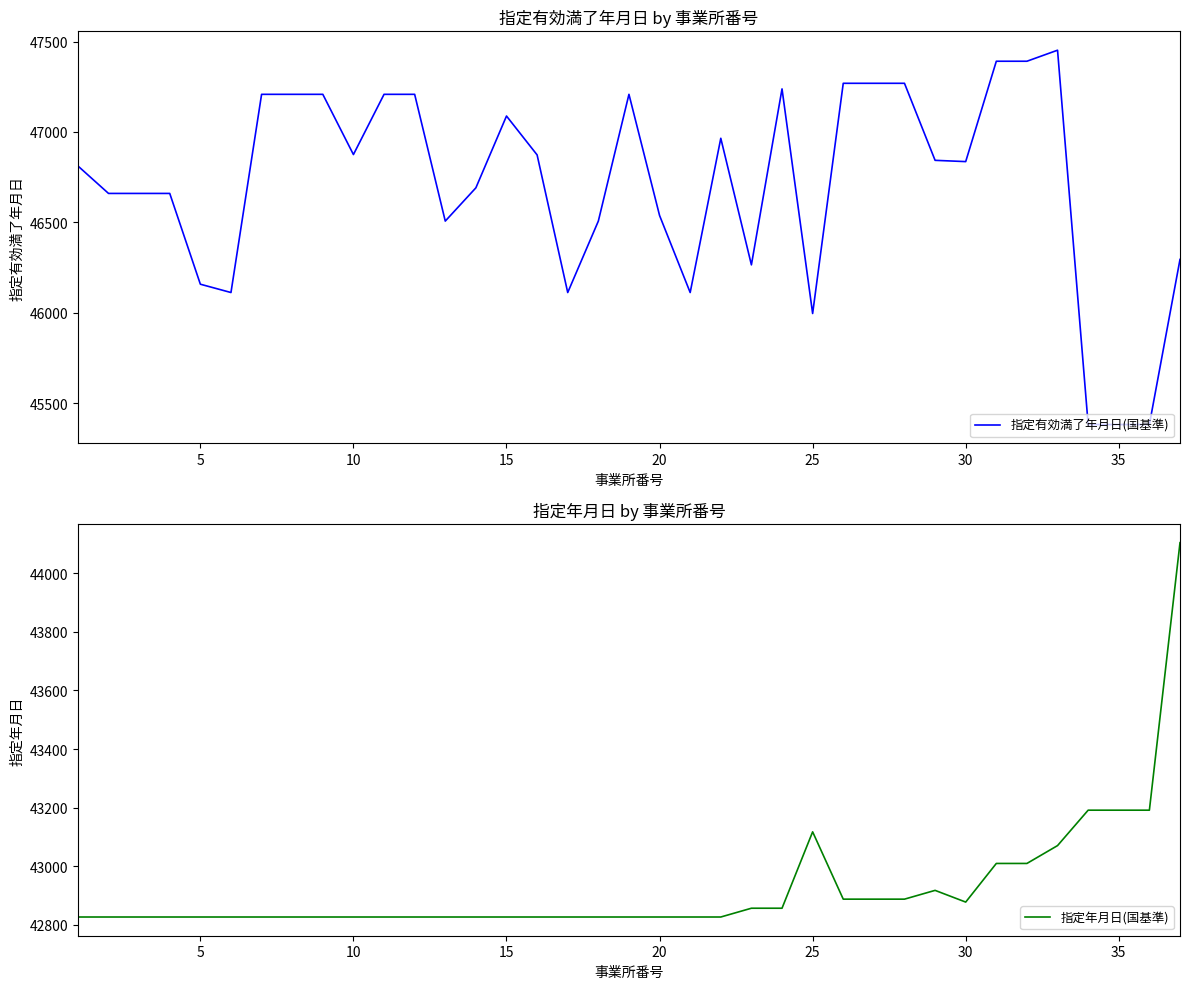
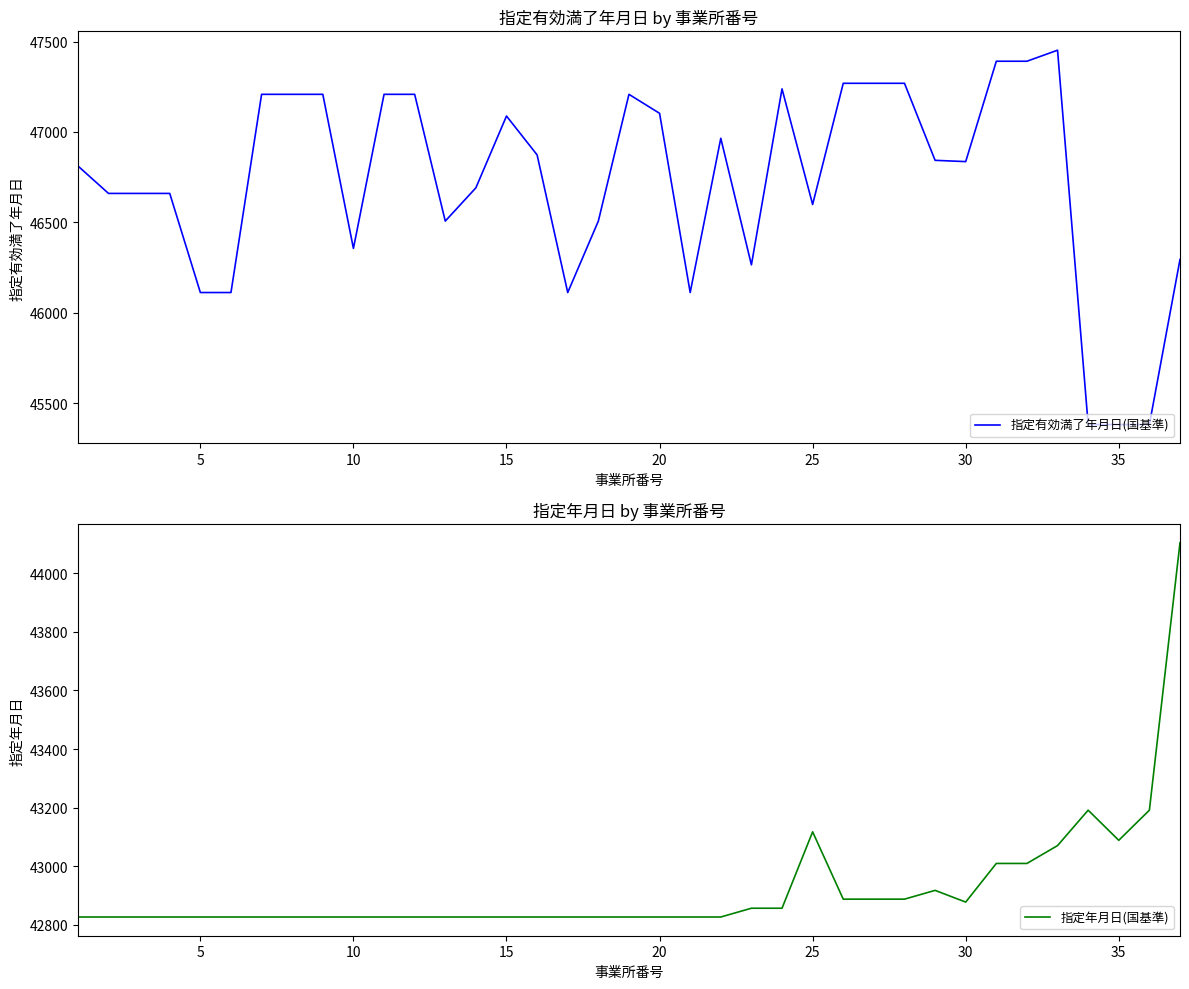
  {
    "指定有効満了年月日 by 事業所番号": {
-     "5": 46160,
-     "10": 46880,
+     "5": 46110,
+     "10": 46360,
      "15": 47090,
-     "20": 46540,
-     "25": 46000,
+     "20": 47100,
+     "25": 46600,
      "30": 46840
    },
    "指定年月日 by 事業所番号": {
      "5": 42830,
      "10": 42830,
      "15": 42830,
      "20": 42830,
      "25": 43120,
      "30": 42880,
-     "35": 43190
+     "35": 43090
    }
  }
